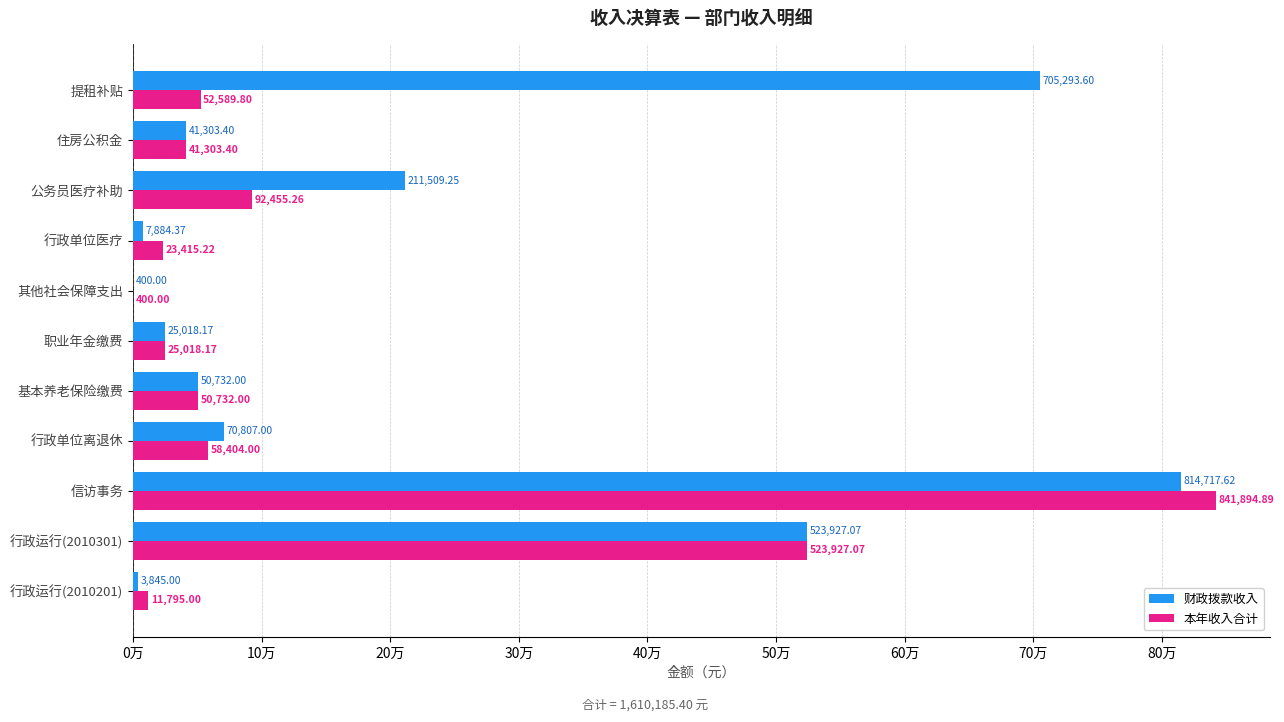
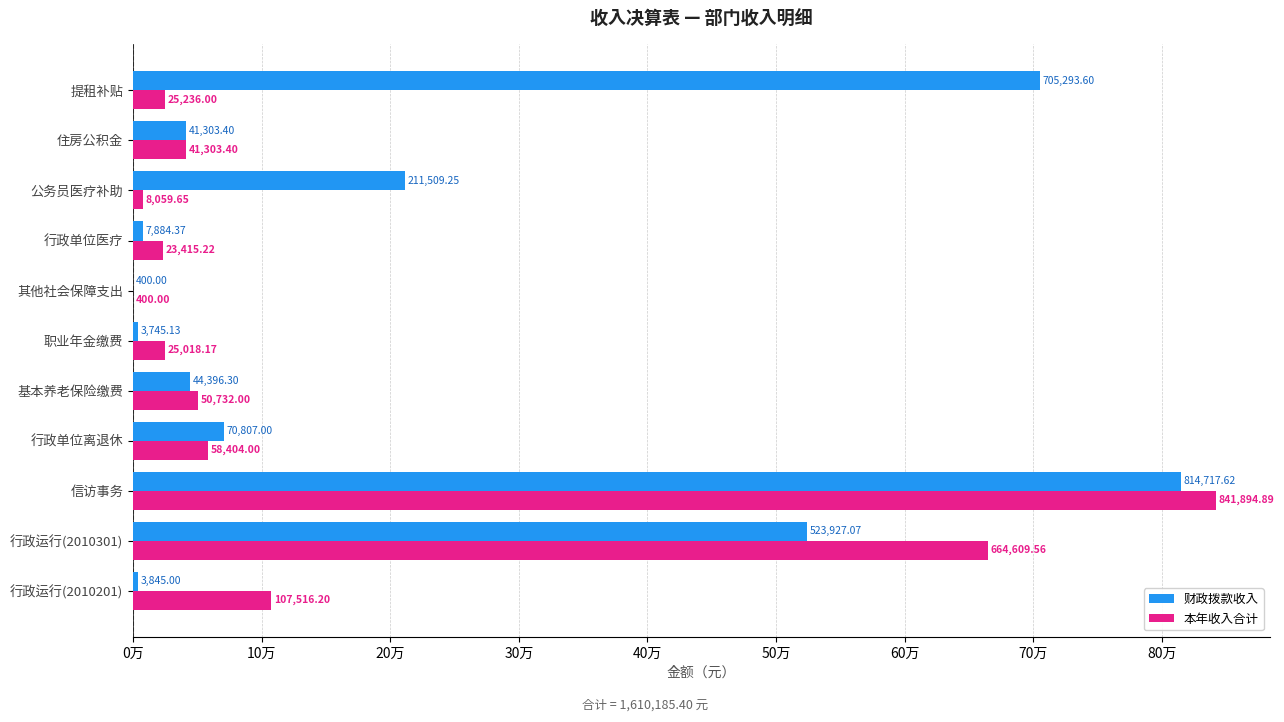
  {
    "财政拨款收入": {
      "提租补贴": "705,293.60",
      "住房公积金": "41,303.40",
      "公务员医疗补助": "211,509.25",
      "行政单位医疗": "7,884.37",
      "其他社会保障支出": "400.00",
-     "职业年金缴费": "25,018.17",
-     "基本养老保险缴费": "50,732.00",
+     "职业年金缴费": "3,745.13",
+     "基本养老保险缴费": "44,396.30",
      "行政单位离退休": "70,807.00",
      "信访事务": "814,717.62",
      "行政运行(2010301)": "523,927.07",
      "行政运行(2010201)": "3,845.00"
    },
    "本年收入合计": {
-     "提租补贴": "52,589.80",
+     "提租补贴": "25,236.00",
      "住房公积金": "41,303.40",
-     "公务员医疗补助": "92,455.26",
+     "公务员医疗补助": "8,059.65",
      "行政单位医疗": "23,415.22",
      "其他社会保障支出": "400.00",
      "职业年金缴费": "25,018.17",
      "基本养老保险缴费": "50,732.00",
      "行政单位离退休": "58,404.00",
      "信访事务": "841,894.89",
-     "行政运行(2010301)": "523,927.07",
-     "行政运行(2010201)": "11,795.00"
+     "行政运行(2010301)": "664,609.56",
+     "行政运行(2010201)": "107,516.20"
    }
  }
